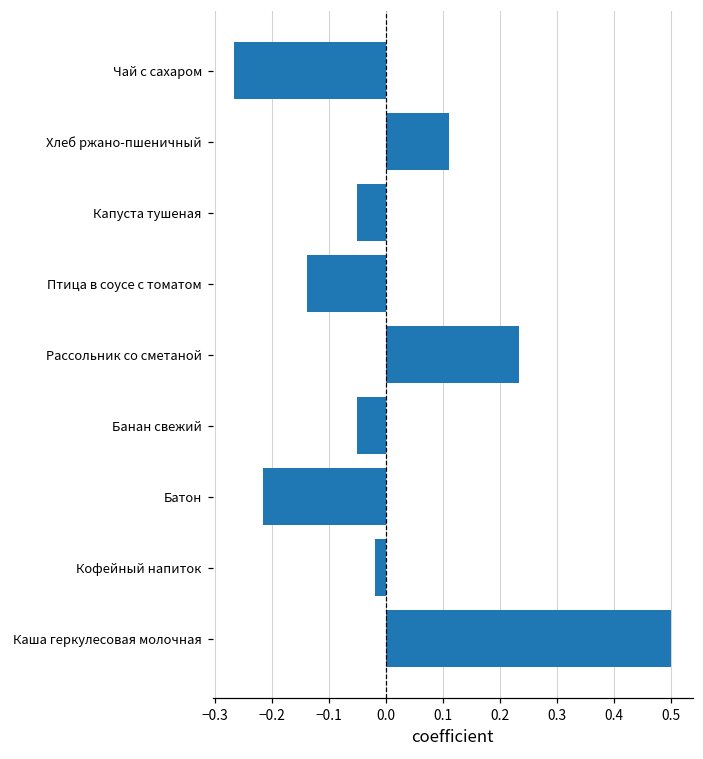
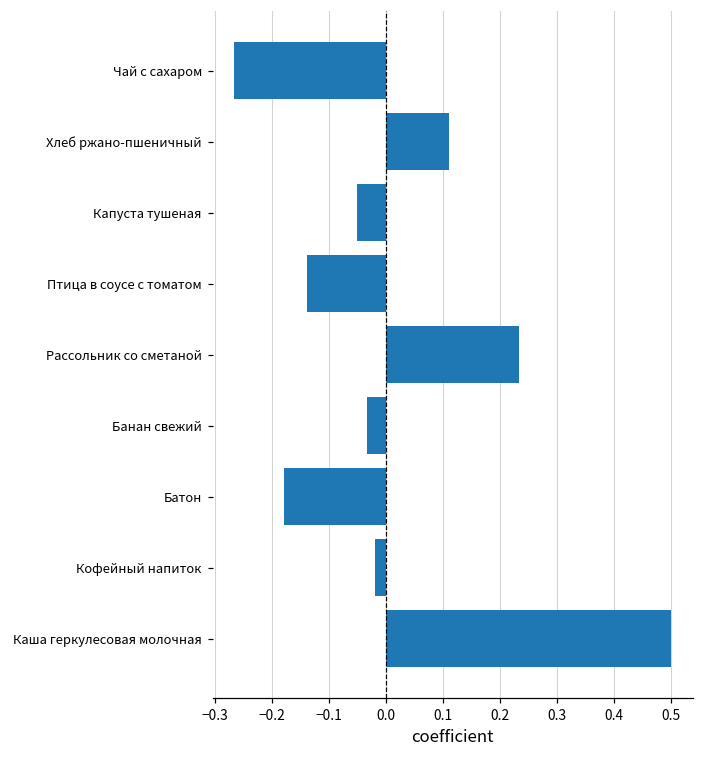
  {
    "Чай с сахаром": -0.27,
    "Хлеб ржано-пшеничный": 0.11,
    "Капуста тушеная": -0.05,
    "Птица в соусе с томатом": -0.14,
    "Рассольник со сметаной": 0.23,
-   "Банан свежий": -0.05,
-   "Батон": -0.22,
+   "Банан свежий": -0.03,
+   "Батон": -0.18,
    "Кофейный напиток": -0.02,
    "Каша геркулесовая молочная": 0.50
  }
